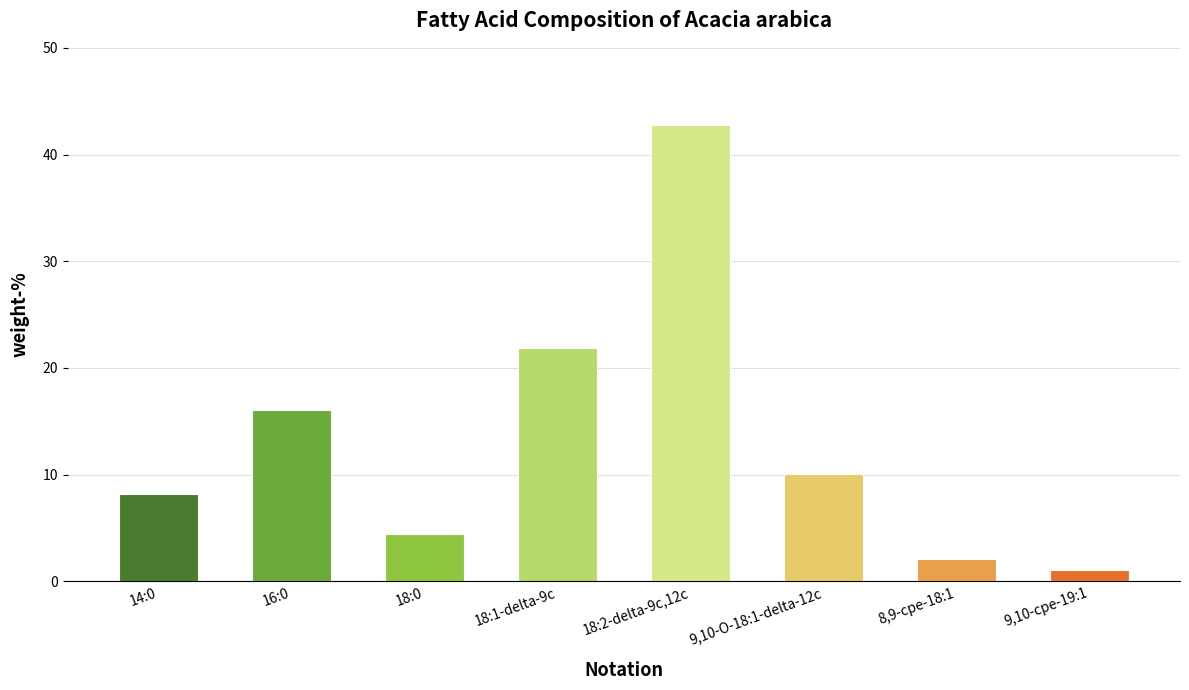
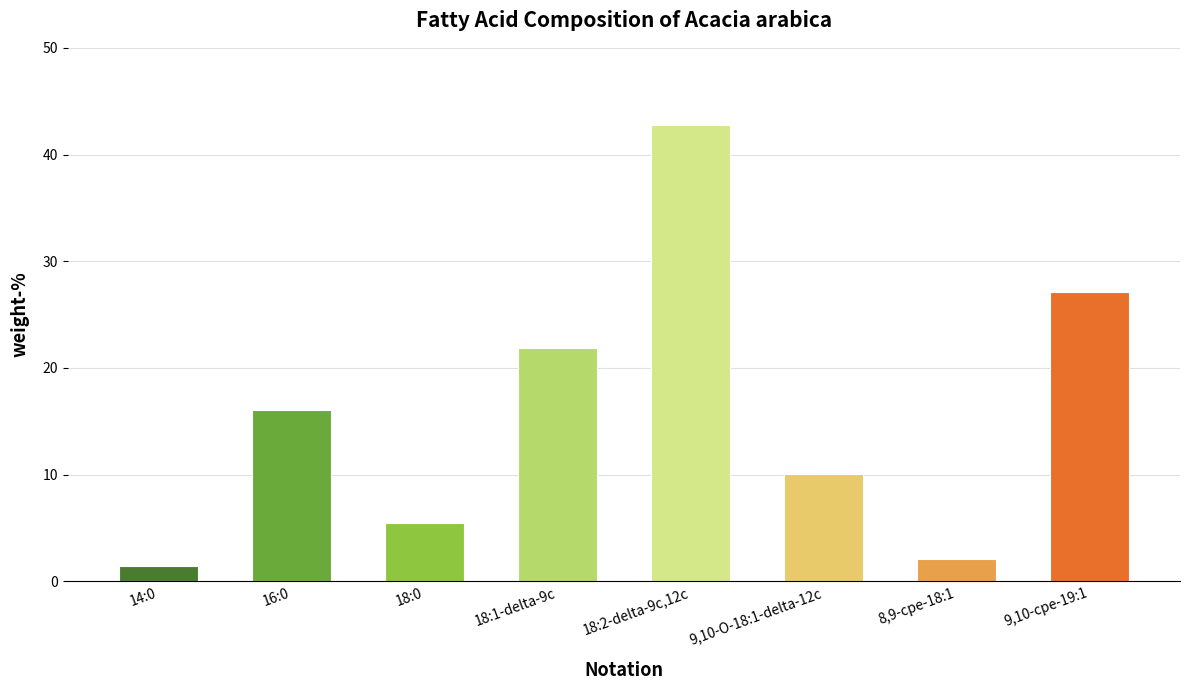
  {
-   "14:0": 8.2,
+   "14:0": 1.4,
    "16:0": 16.1,
-   "18:0": 4.4,
+   "18:0": 5.5,
    "18:1-delta-9c": 21.9,
    "18:2-delta-9c,12c": 42.8,
    "9,10-O-18:1-delta-12c": 10.1,
    "8,9-cpe-18:1": 2.1,
-   "9,10-cpe-19:1": 1.1
+   "9,10-cpe-19:1": 27.1
  }
